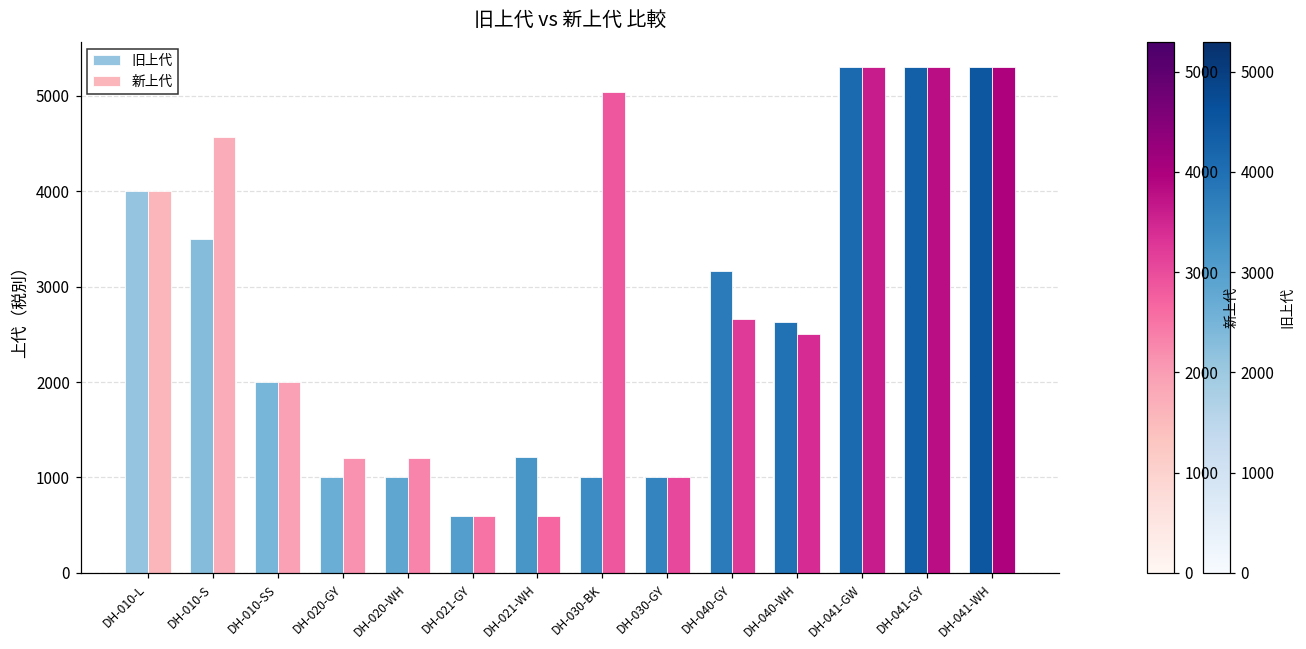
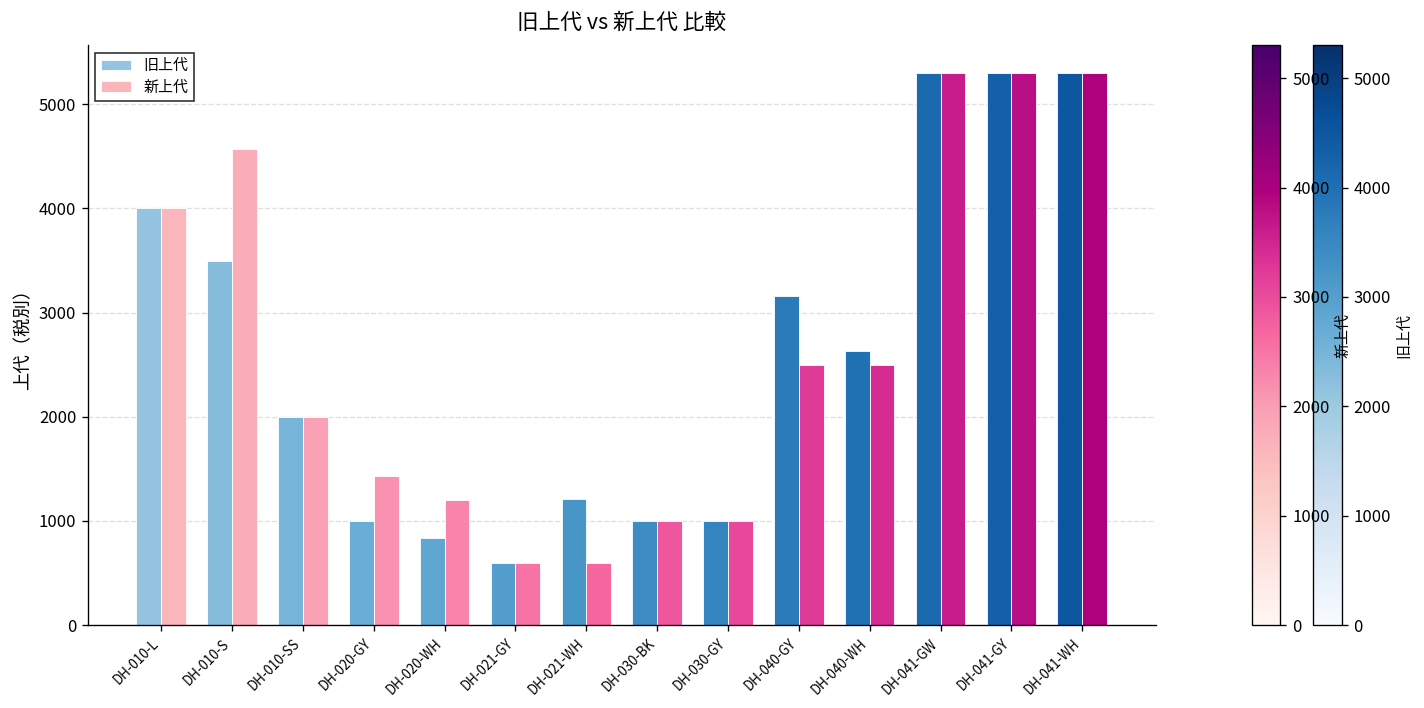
  {
    "旧上代": {
      "DH-010-L": 4000,
      "DH-010-S": 3500,
      "DH-010-SS": 2000,
      "DH-020-GY": 1000,
-     "DH-020-WH": 1000,
+     "DH-020-WH": 800,
      "DH-021-GY": 600,
      "DH-021-WH": 1200,
      "DH-030-BK": 1000,
      "DH-030-GY": 1000,
      "DH-040-GY": 3200,
      "DH-040-WH": 2600,
      "DH-041-GW": 5300,
      "DH-041-GY": 5300,
      "DH-041-WH": 5300
    },
    "新上代": {
      "DH-010-L": 4000,
      "DH-010-S": 4600,
      "DH-010-SS": 2000,
-     "DH-020-GY": 1200,
+     "DH-020-GY": 1400,
      "DH-020-WH": 1200,
      "DH-021-GY": 600,
      "DH-021-WH": 600,
-     "DH-030-BK": 5000,
+     "DH-030-BK": 1000,
      "DH-030-GY": 1000,
-     "DH-040-GY": 2700,
+     "DH-040-GY": 2500,
      "DH-040-WH": 2500,
      "DH-041-GW": 5300,
      "DH-041-GY": 5300,
      "DH-041-WH": 5300
    }
  }
